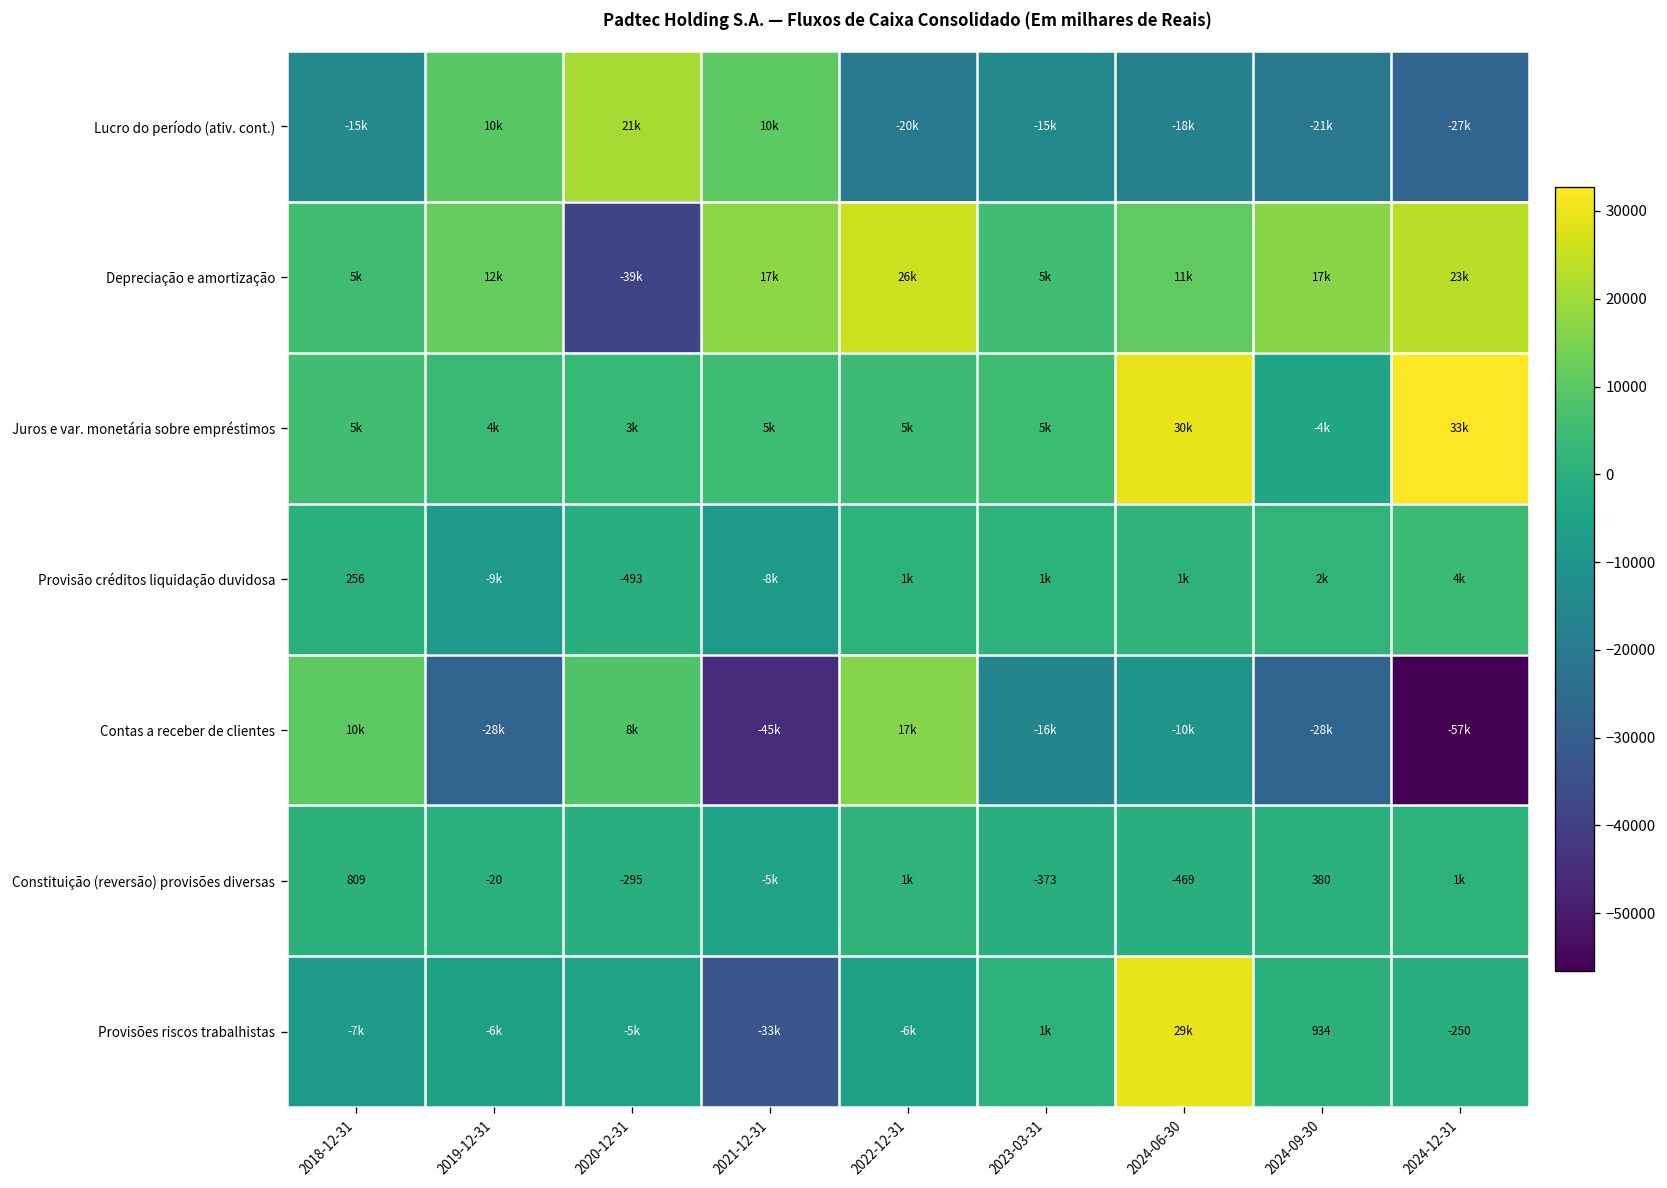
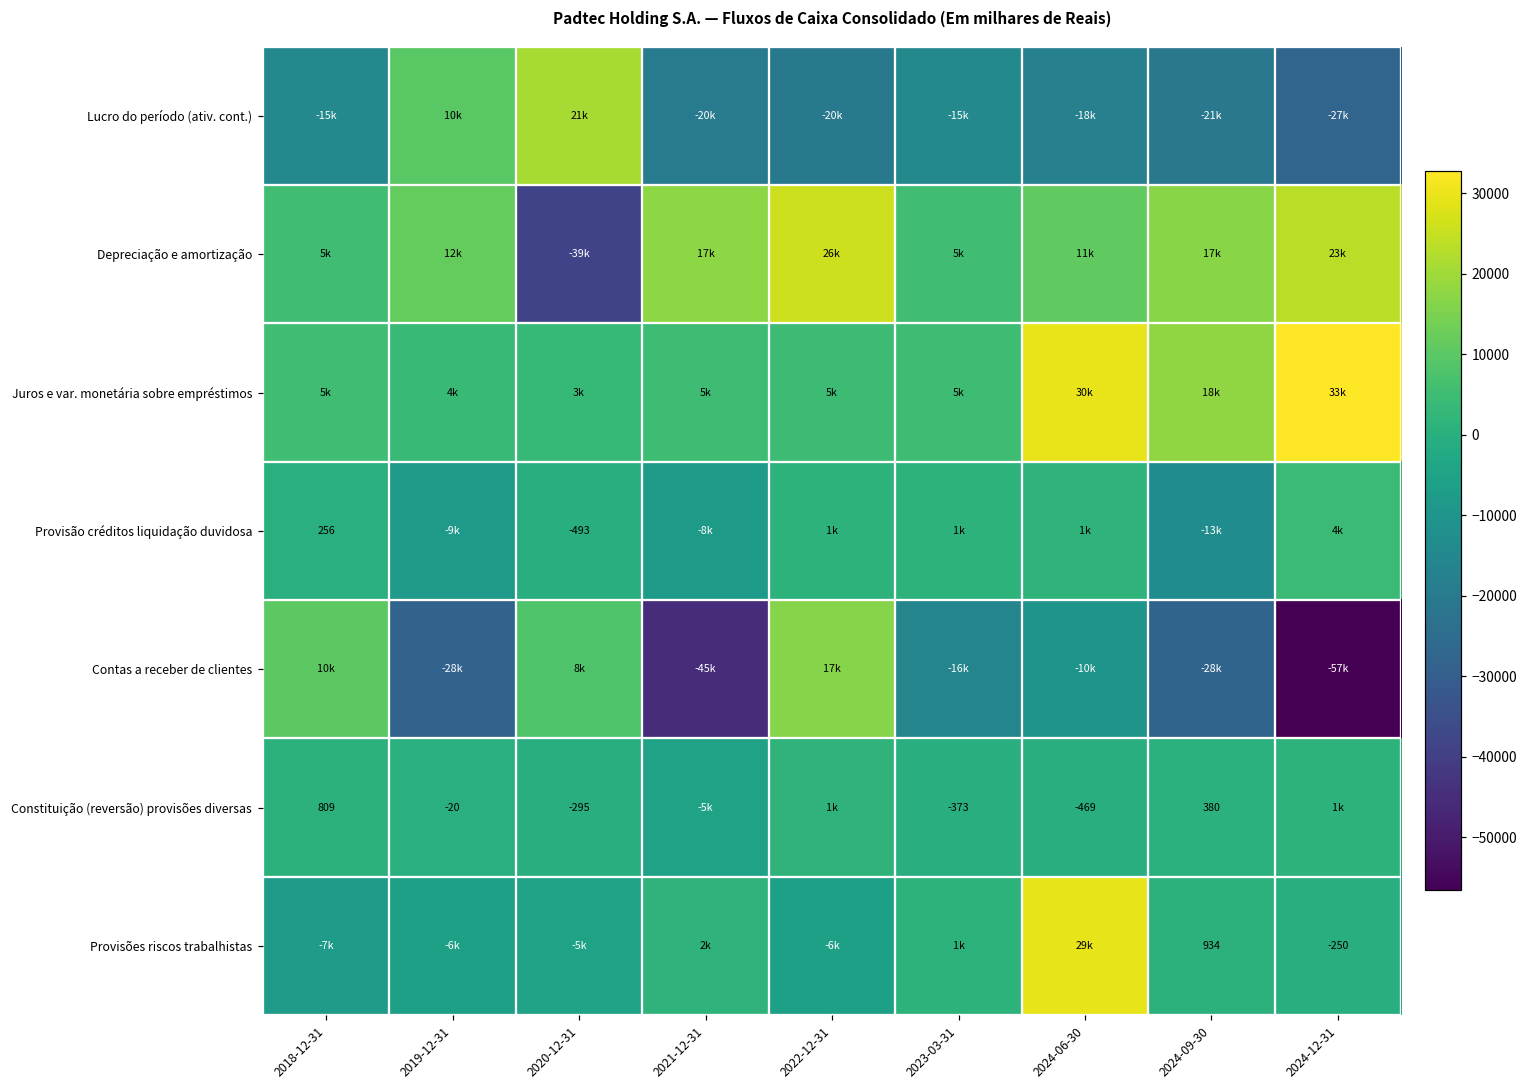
  {
    "Lucro do período (ativ. cont.)": {
      "2018-12-31": "-15k",
      "2019-12-31": "10k",
      "2020-12-31": "21k",
-     "2021-12-31": "10k",
+     "2021-12-31": "-20k",
      "2022-12-31": "-20k",
      "2023-03-31": "-15k",
      "2024-06-30": "-18k",
      "2024-09-30": "-21k",
      "2024-12-31": "-27k"
    },
    "Depreciação e amortização": {
      "2018-12-31": "5k",
      "2019-12-31": "12k",
      "2020-12-31": "-39k",
      "2021-12-31": "17k",
      "2022-12-31": "26k",
      "2023-03-31": "5k",
      "2024-06-30": "11k",
      "2024-09-30": "17k",
      "2024-12-31": "23k"
    },
    "Juros e var. monetária sobre empréstimos": {
      "2018-12-31": "5k",
      "2019-12-31": "4k",
      "2020-12-31": "3k",
      "2021-12-31": "5k",
      "2022-12-31": "5k",
      "2023-03-31": "5k",
      "2024-06-30": "30k",
-     "2024-09-30": "-4k",
+     "2024-09-30": "18k",
      "2024-12-31": "33k"
    },
    "Provisão créditos liquidação duvidosa": {
      "2018-12-31": "256",
      "2019-12-31": "-9k",
      "2020-12-31": "-493",
      "2021-12-31": "-8k",
      "2022-12-31": "1k",
      "2023-03-31": "1k",
      "2024-06-30": "1k",
-     "2024-09-30": "2k",
+     "2024-09-30": "-13k",
      "2024-12-31": "4k"
    },
    "Contas a receber de clientes": {
      "2018-12-31": "10k",
      "2019-12-31": "-28k",
      "2020-12-31": "8k",
      "2021-12-31": "-45k",
      "2022-12-31": "17k",
      "2023-03-31": "-16k",
      "2024-06-30": "-10k",
      "2024-09-30": "-28k",
      "2024-12-31": "-57k"
    },
    "Constituição (reversão) provisões diversas": {
      "2018-12-31": "809",
      "2019-12-31": "-20",
      "2020-12-31": "-295",
      "2021-12-31": "-5k",
      "2022-12-31": "1k",
      "2023-03-31": "-373",
      "2024-06-30": "-469",
      "2024-09-30": "380",
      "2024-12-31": "1k"
    },
    "Provisões riscos trabalhistas": {
      "2018-12-31": "-7k",
      "2019-12-31": "-6k",
      "2020-12-31": "-5k",
-     "2021-12-31": "-33k",
+     "2021-12-31": "2k",
      "2022-12-31": "-6k",
      "2023-03-31": "1k",
      "2024-06-30": "29k",
      "2024-09-30": "934",
      "2024-12-31": "-250"
    }
  }
